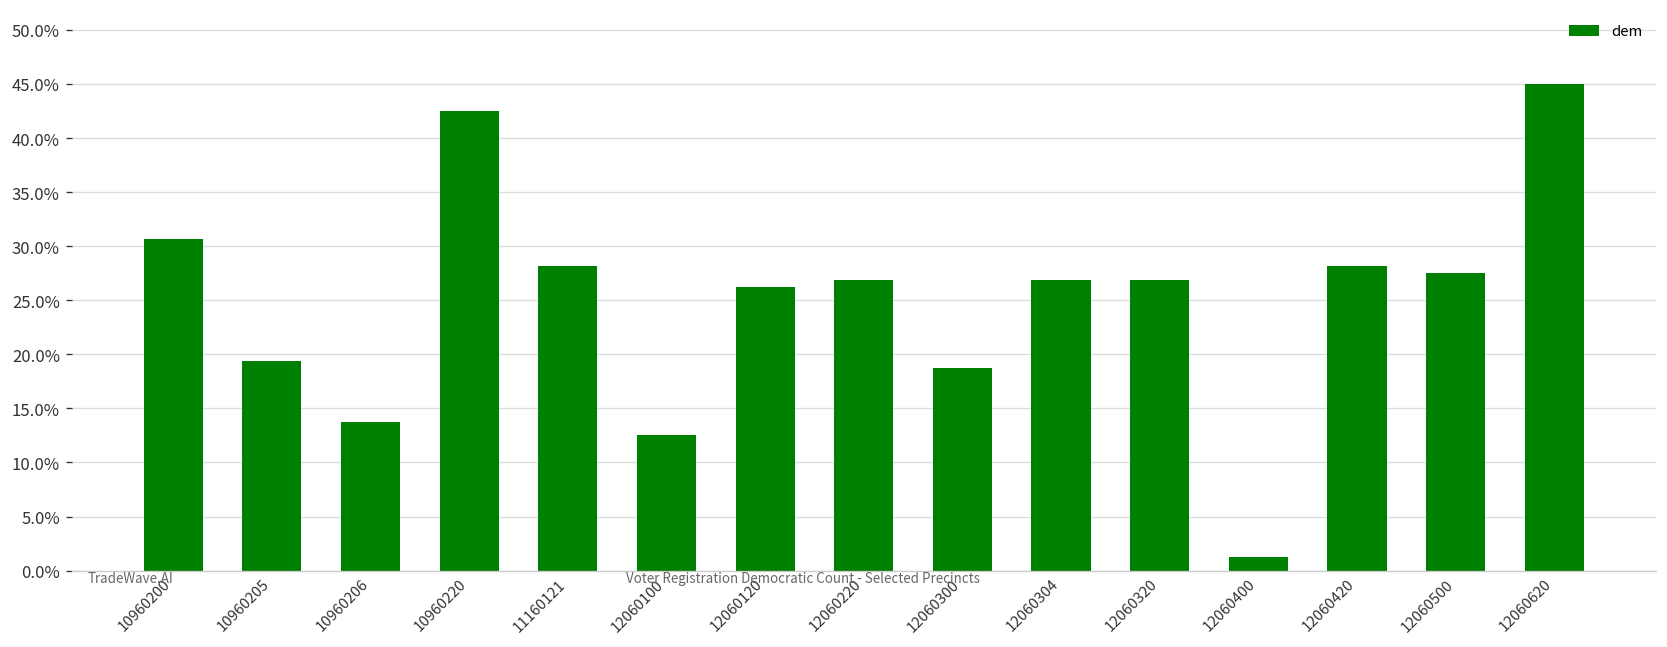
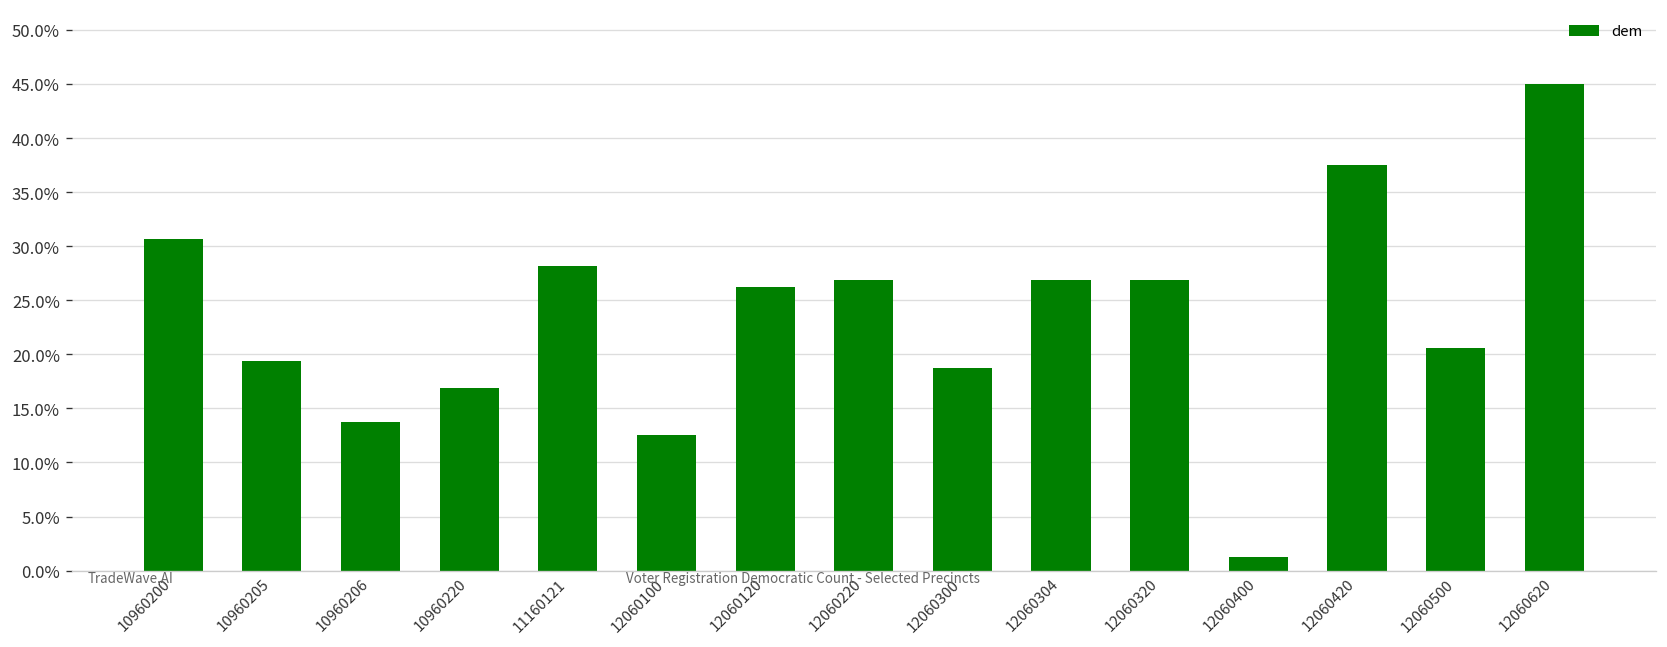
  {
    "10960200": "31%",
    "10960205": "19%",
    "10960206": "14%",
-   "10960220": "43%",
+   "10960220": "17%",
    "11160121": "28%",
    "12060100": "13%",
    "12060120": "26%",
    "12060220": "27%",
    "12060300": "19%",
    "12060304": "27%",
    "12060320": "27%",
    "12060400": "1%",
-   "12060420": "28%",
-   "12060500": "28%",
+   "12060420": "38%",
+   "12060500": "21%",
    "12060620": "45%"
  }
